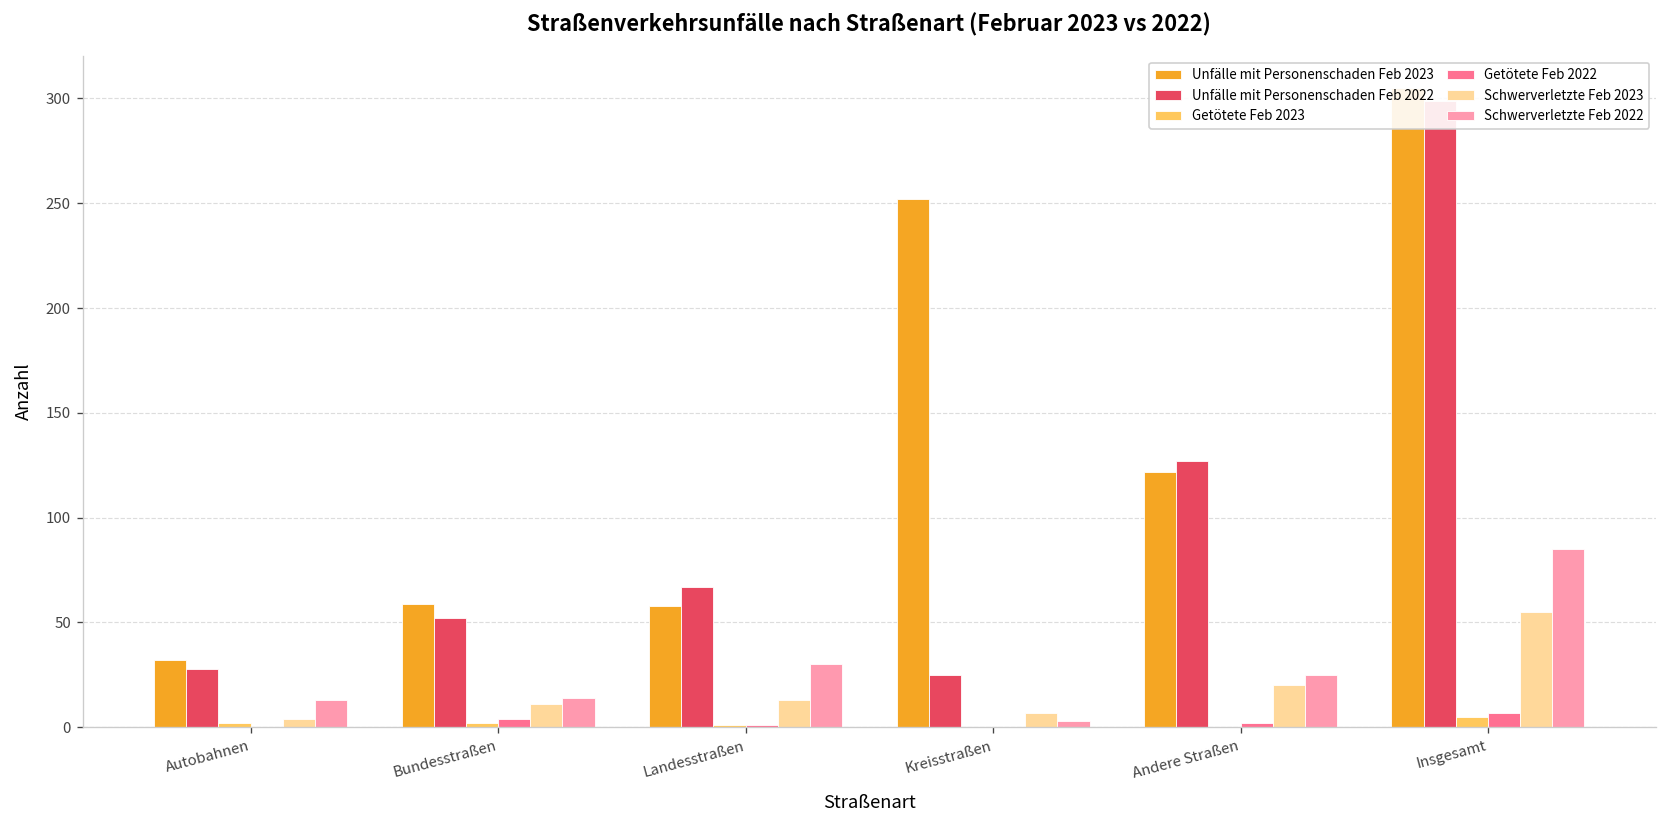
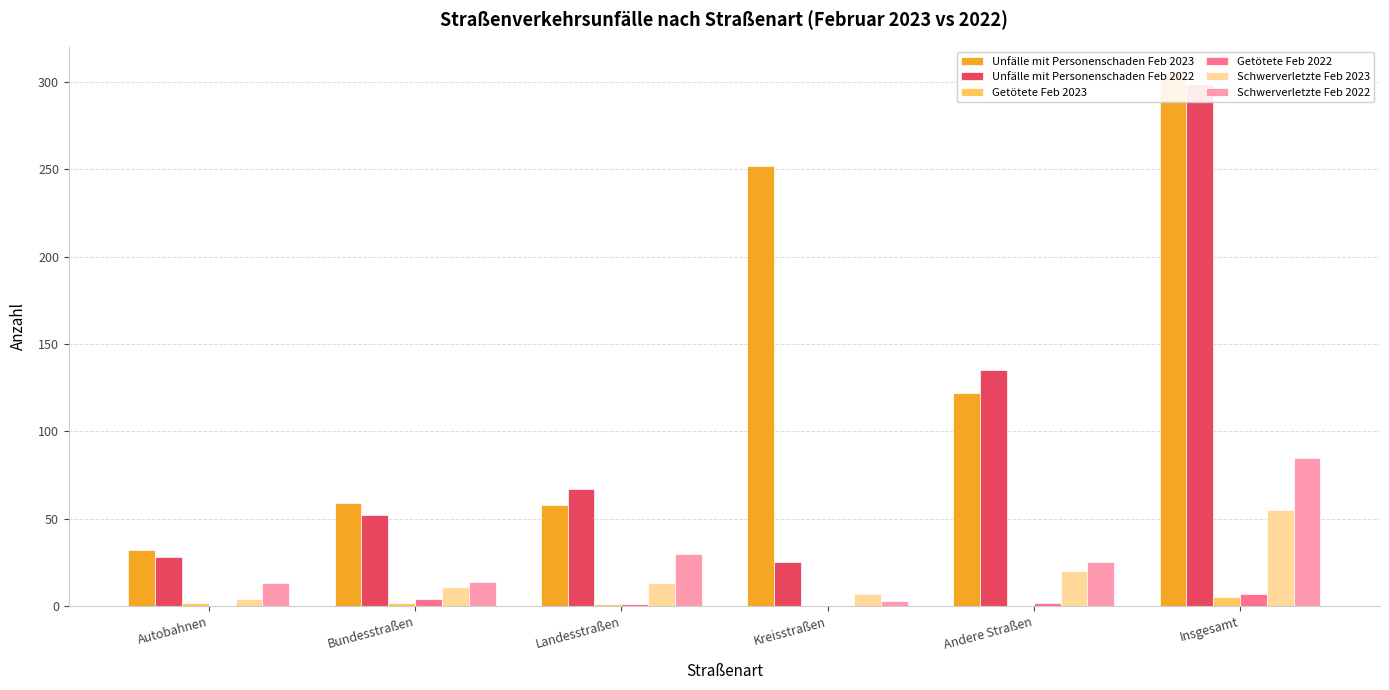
  {
    "Unfälle mit Personenschaden Feb 2023": {
      "Autobahnen": 32,
      "Bundesstraßen": 59,
      "Landesstraßen": 58,
      "Kreisstraßen": 252,
      "Andere Straßen": 122
    },
    "Unfälle mit Personenschaden Feb 2022": {
      "Autobahnen": 28,
      "Bundesstraßen": 52,
      "Landesstraßen": 67,
      "Kreisstraßen": 25,
-     "Andere Straßen": 127
+     "Andere Straßen": 135
    },
    "Getötete Feb 2023": {
      "Autobahnen": 2,
      "Bundesstraßen": 2,
      "Kreisstraßen": 0,
      "Andere Straßen": 0,
      "Insgesamt": 5
    },
    "Schwerverletzte Feb 2023": {
      "Autobahnen": 4,
      "Bundesstraßen": 11,
      "Landesstraßen": 13,
      "Kreisstraßen": 7,
      "Andere Straßen": 20,
      "Insgesamt": 55
    }
  }
